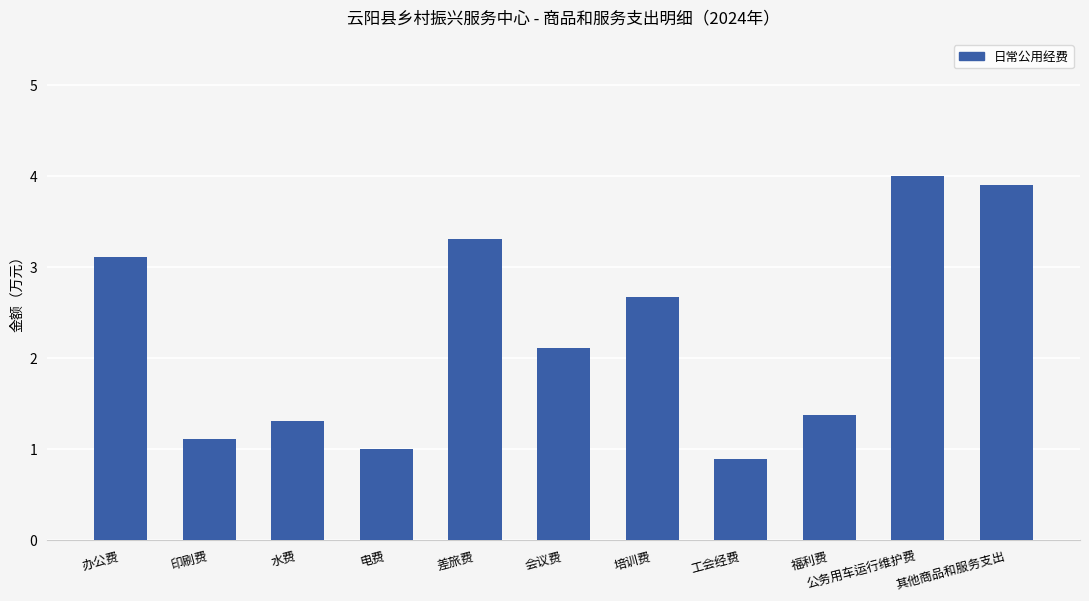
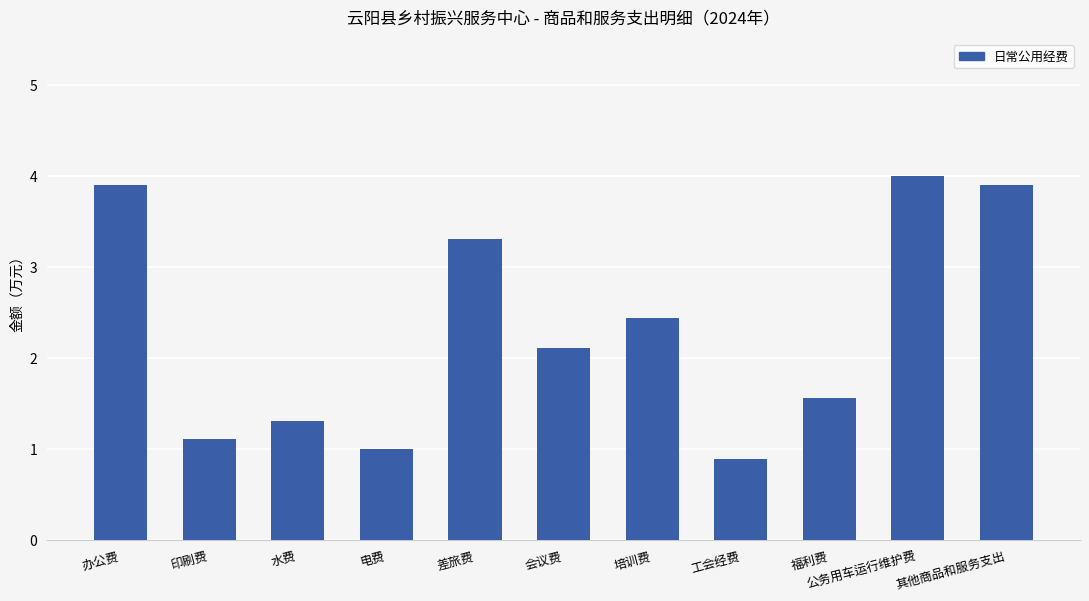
  {
-   "办公费": 3.1,
+   "办公费": 3.9,
    "印刷费": 1.1,
    "水费": 1.3,
    "电费": 1.0,
    "差旅费": 3.3,
    "会议费": 2.1,
-   "培训费": 2.7,
+   "培训费": 2.4,
    "工会经费": 0.9,
-   "福利费": 1.4,
+   "福利费": 1.6,
    "公务用车运行维护费": 4.0,
    "其他商品和服务支出": 3.9
  }
